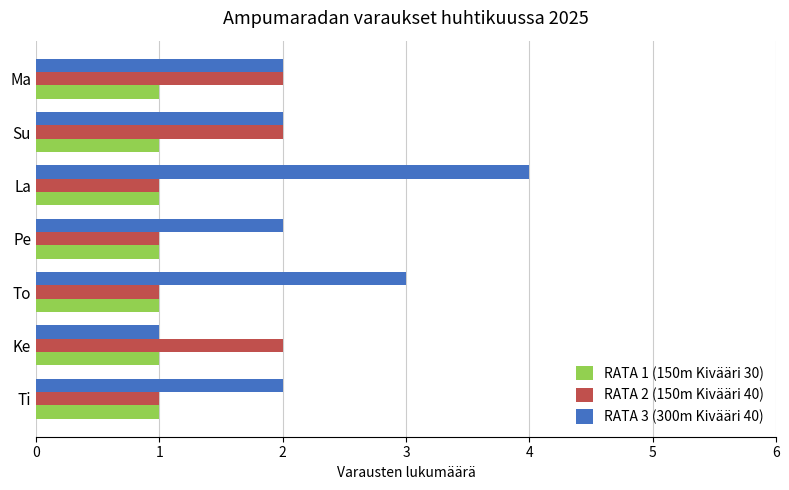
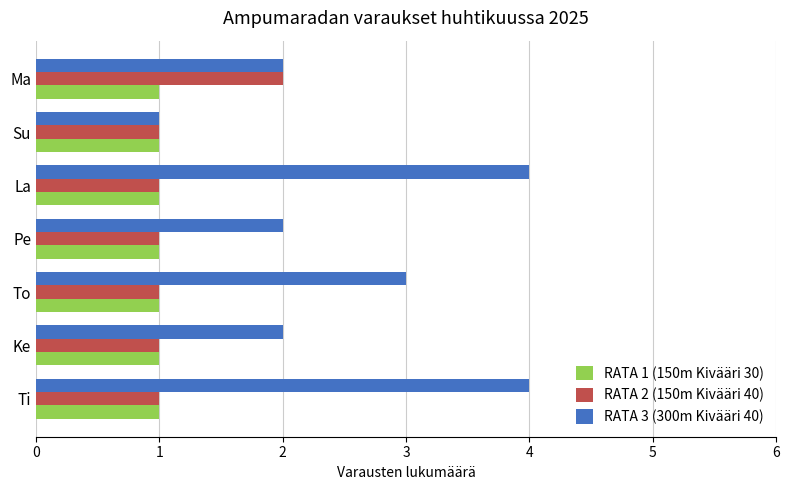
  {
    "RATA 1 (150m Kivääri 30)": {
      "Ma": 1,
      "Su": 1,
      "La": 1,
      "Pe": 1,
      "To": 1,
      "Ke": 1,
      "Ti": 1
    },
    "RATA 2 (150m Kivääri 40)": {
      "Ma": 2,
-     "Su": 2,
+     "Su": 1,
      "La": 1,
      "Pe": 1,
      "To": 1,
-     "Ke": 2,
+     "Ke": 1,
      "Ti": 1
    },
    "RATA 3 (300m Kivääri 40)": {
      "Ma": 2,
-     "Su": 2,
+     "Su": 1,
      "La": 4,
      "Pe": 2,
      "To": 3,
-     "Ke": 1,
-     "Ti": 2
+     "Ke": 2,
+     "Ti": 4
    }
  }
